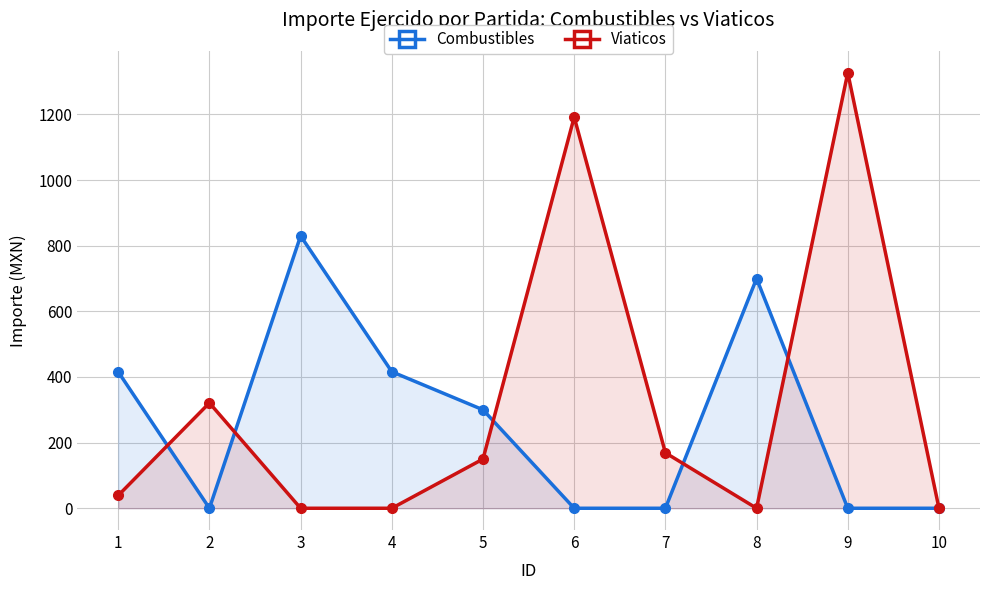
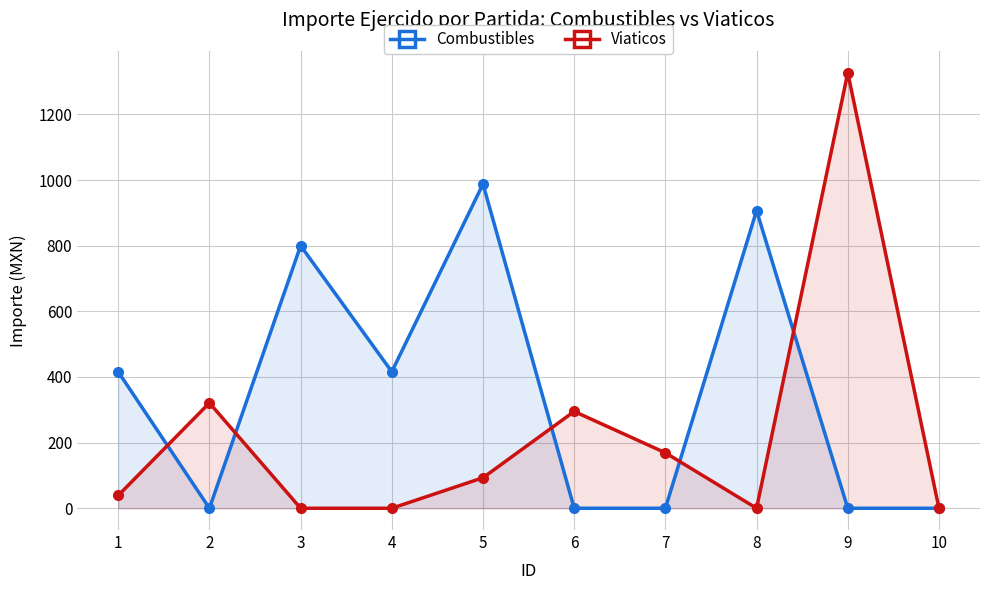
  {
    "Combustibles": {
      "1": 420,
      "2": 0,
-     "3": 830,
+     "3": 800,
      "4": 420,
-     "5": 300,
+     "5": 990,
      "6": 0,
      "7": 0,
-     "8": 700,
+     "8": 910,
      "9": 0
    },
    "Viaticos": {
      "1": 40,
      "2": 320,
      "3": 0,
      "4": 0,
-     "5": 150,
-     "6": 1190,
+     "5": 90,
+     "6": 300,
      "7": 170,
      "8": 0,
      "9": 1330
    }
  }
